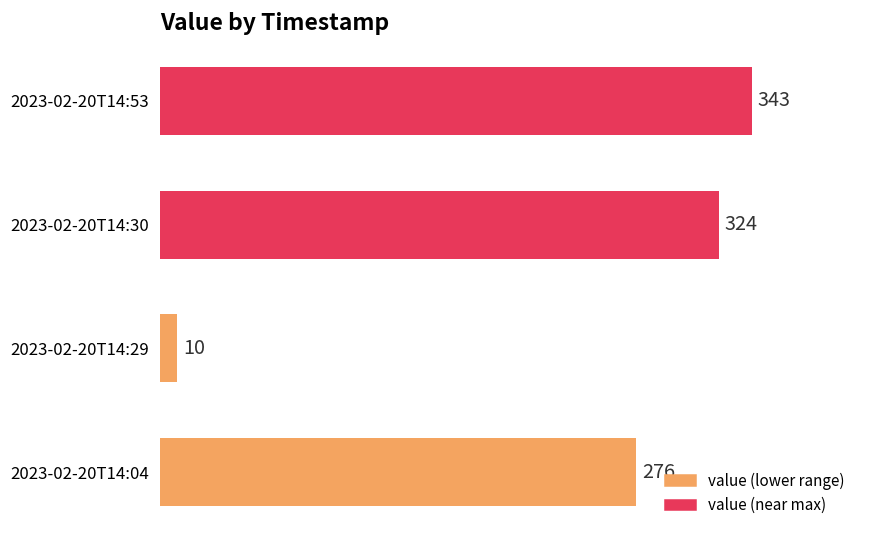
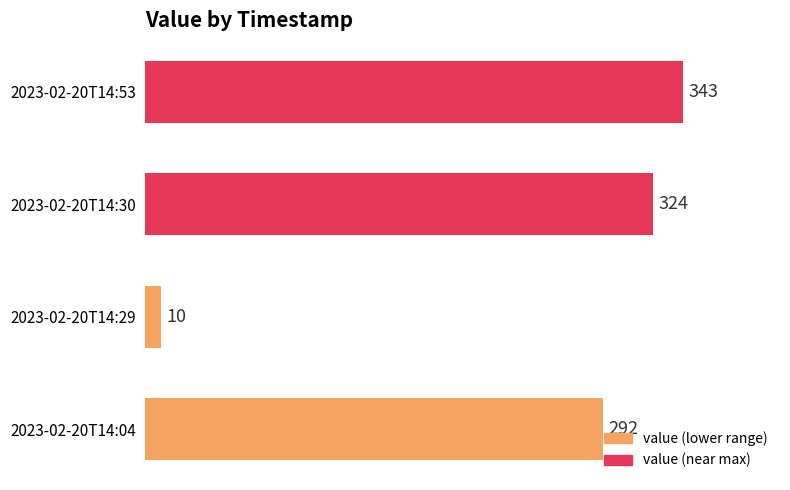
  {
    "2023-02-20T14:53": 343,
    "2023-02-20T14:30": 324,
    "2023-02-20T14:29": 10,
-   "2023-02-20T14:04": 276
+   "2023-02-20T14:04": 292
  }
